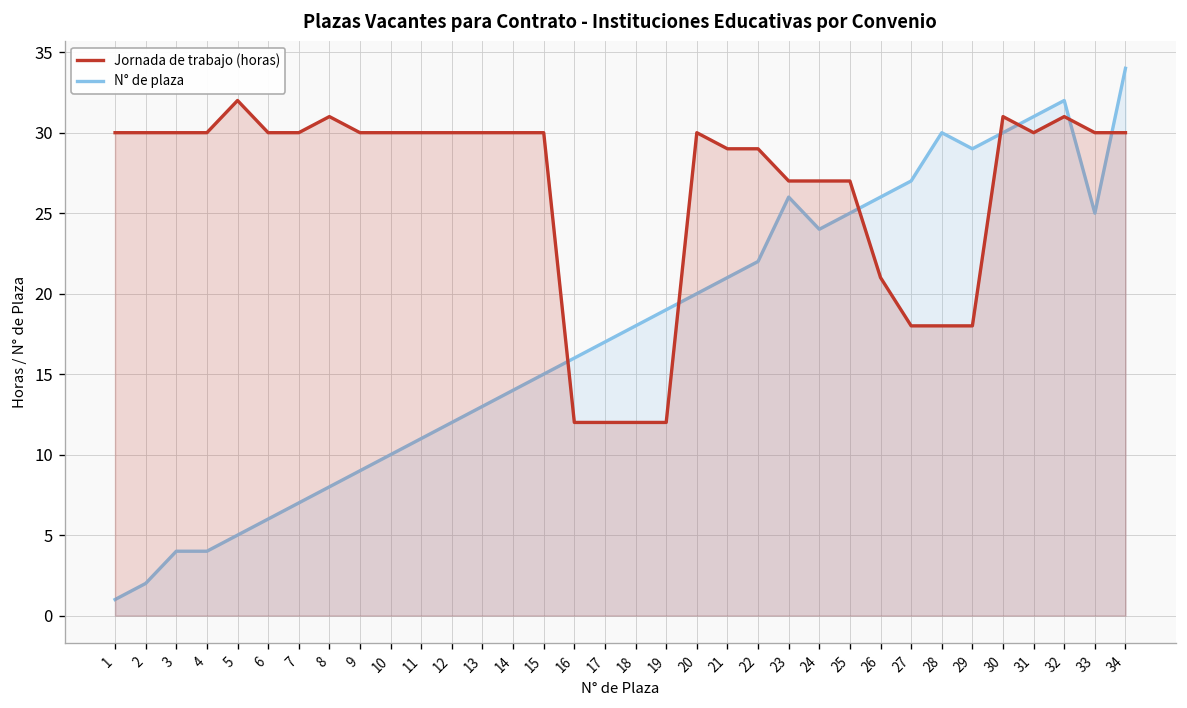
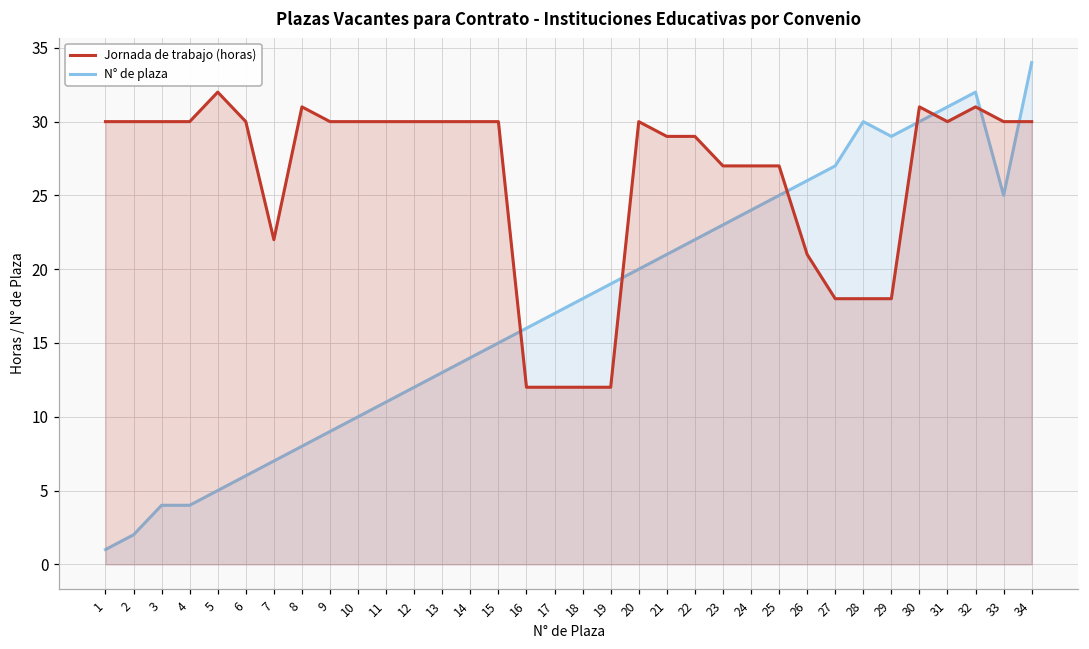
  {
    "Jornada de trabajo (horas)": {
      "1": 30,
      "2": 30,
      "3": 30,
      "4": 30,
      "5": 32,
      "6": 30,
-     "7": 30,
+     "7": 22,
      "8": 31,
      "9": 30,
      "10": 30,
      "11": 30,
      "12": 30,
      "13": 30,
      "14": 30,
      "15": 30,
      "16": 12,
      "17": 12,
      "18": 12,
      "19": 12,
      "20": 30,
      "21": 29,
      "22": 29,
      "23": 27,
      "24": 27,
      "25": 27,
      "26": 21,
      "27": 18,
      "28": 18,
      "29": 18,
      "30": 31,
      "31": 30,
      "32": 31,
      "33": 30,
      "34": 30
    },
    "N° de plaza": {
      "1": 1,
      "2": 2,
      "3": 4,
      "4": 4,
      "5": 5,
      "6": 6,
      "7": 7,
      "8": 8,
      "9": 9,
      "10": 10,
      "11": 11,
      "12": 12,
      "13": 13,
      "14": 14,
      "15": 15,
      "16": 16,
      "17": 17,
      "18": 18,
      "19": 19,
      "20": 20,
      "21": 21,
      "22": 22,
-     "23": 26,
+     "23": 23,
      "24": 24,
      "25": 25,
      "26": 26,
      "27": 27,
      "28": 30,
      "29": 29,
      "30": 30,
      "31": 31,
      "32": 32,
      "33": 25,
      "34": 34
    }
  }
